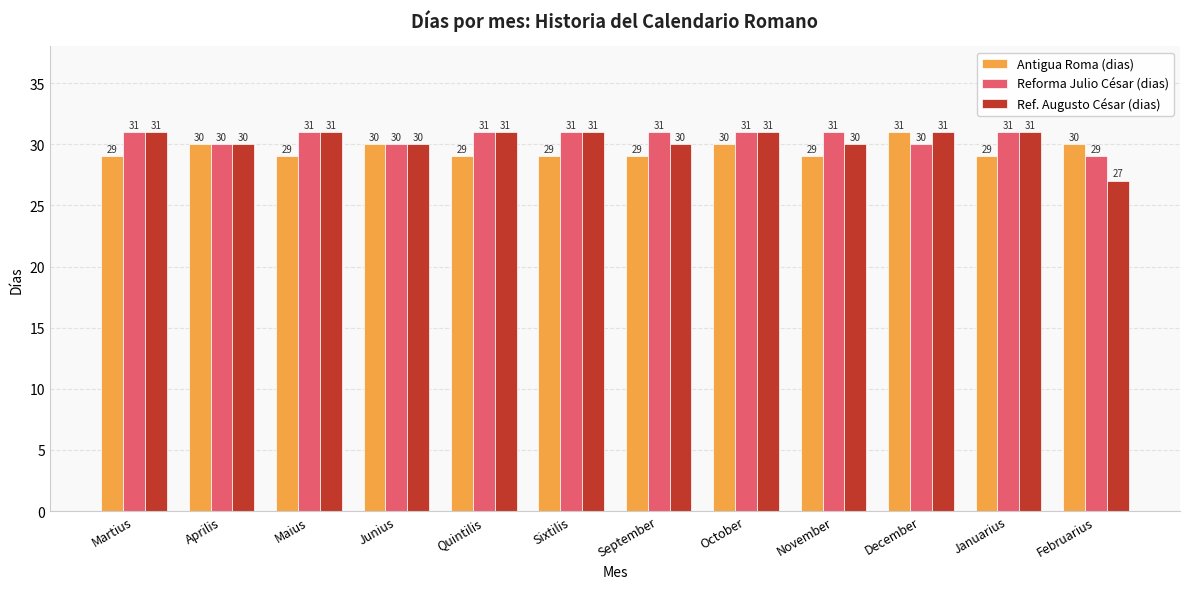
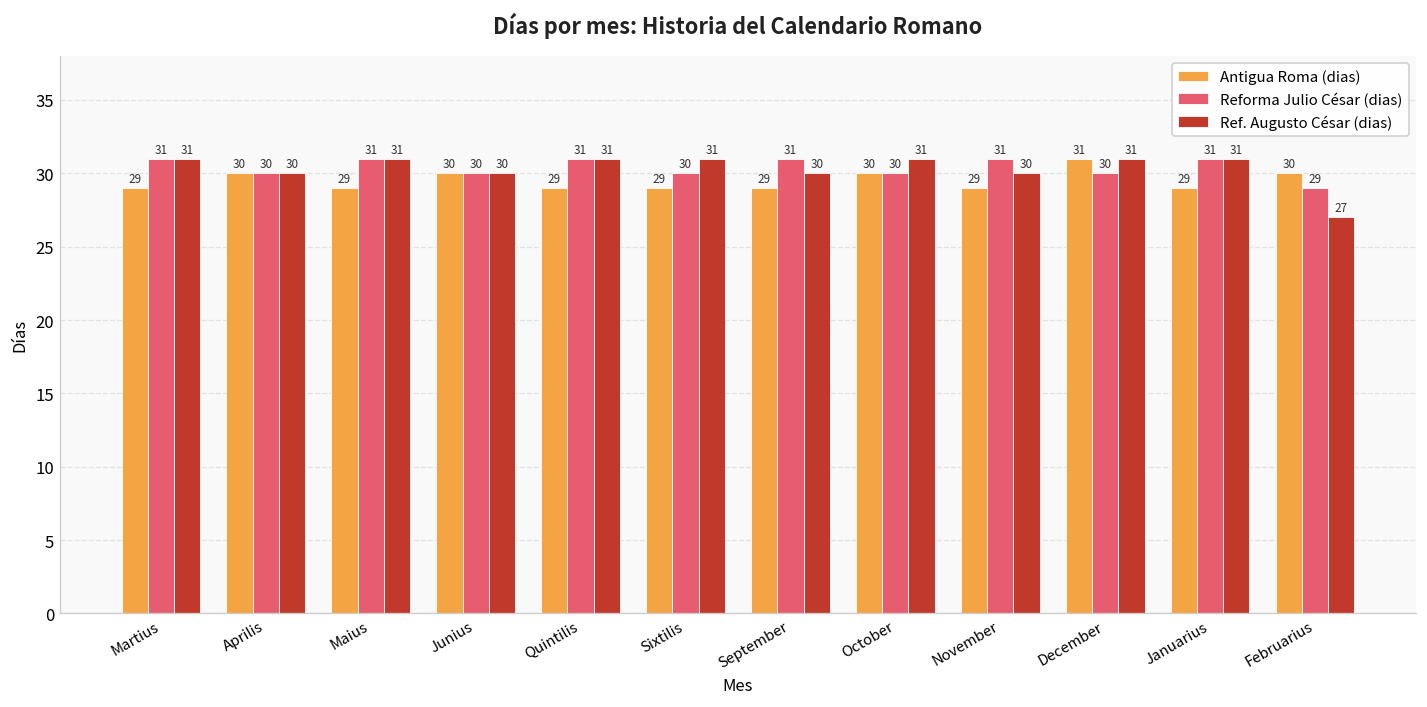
  {
    "Antigua Roma (dias)": {
      "Martius": 29,
      "Aprilis": 30,
      "Maius": 29,
      "Junius": 30,
      "Quintilis": 29,
      "Sixtilis": 29,
      "September": 29,
      "October": 30,
      "November": 29,
      "December": 31,
      "Januarius": 29,
      "Februarius": 30
    },
    "Reforma Julio César (dias)": {
      "Martius": 31,
      "Aprilis": 30,
      "Maius": 31,
      "Junius": 30,
      "Quintilis": 31,
-     "Sixtilis": 31,
+     "Sixtilis": 30,
      "September": 31,
-     "October": 31,
+     "October": 30,
      "November": 31,
      "December": 30,
      "Januarius": 31,
      "Februarius": 29
    },
    "Ref. Augusto César (dias)": {
      "Martius": 31,
      "Aprilis": 30,
      "Maius": 31,
      "Junius": 30,
      "Quintilis": 31,
      "Sixtilis": 31,
      "September": 30,
      "October": 31,
      "November": 30,
      "December": 31,
      "Januarius": 31,
      "Februarius": 27
    }
  }
